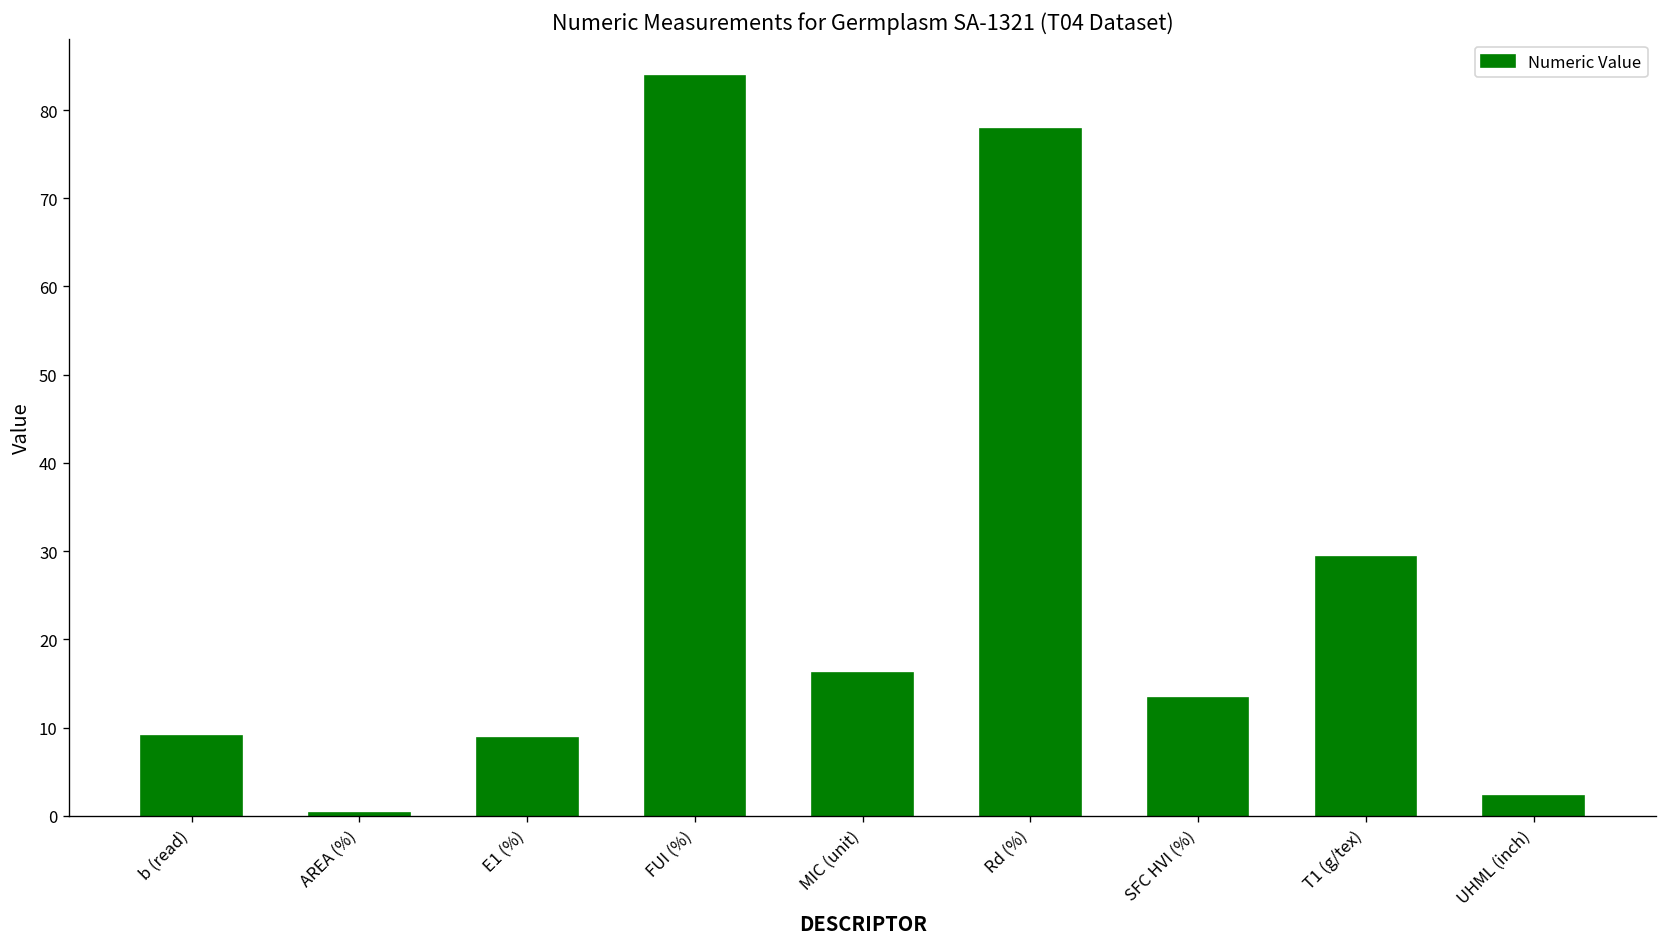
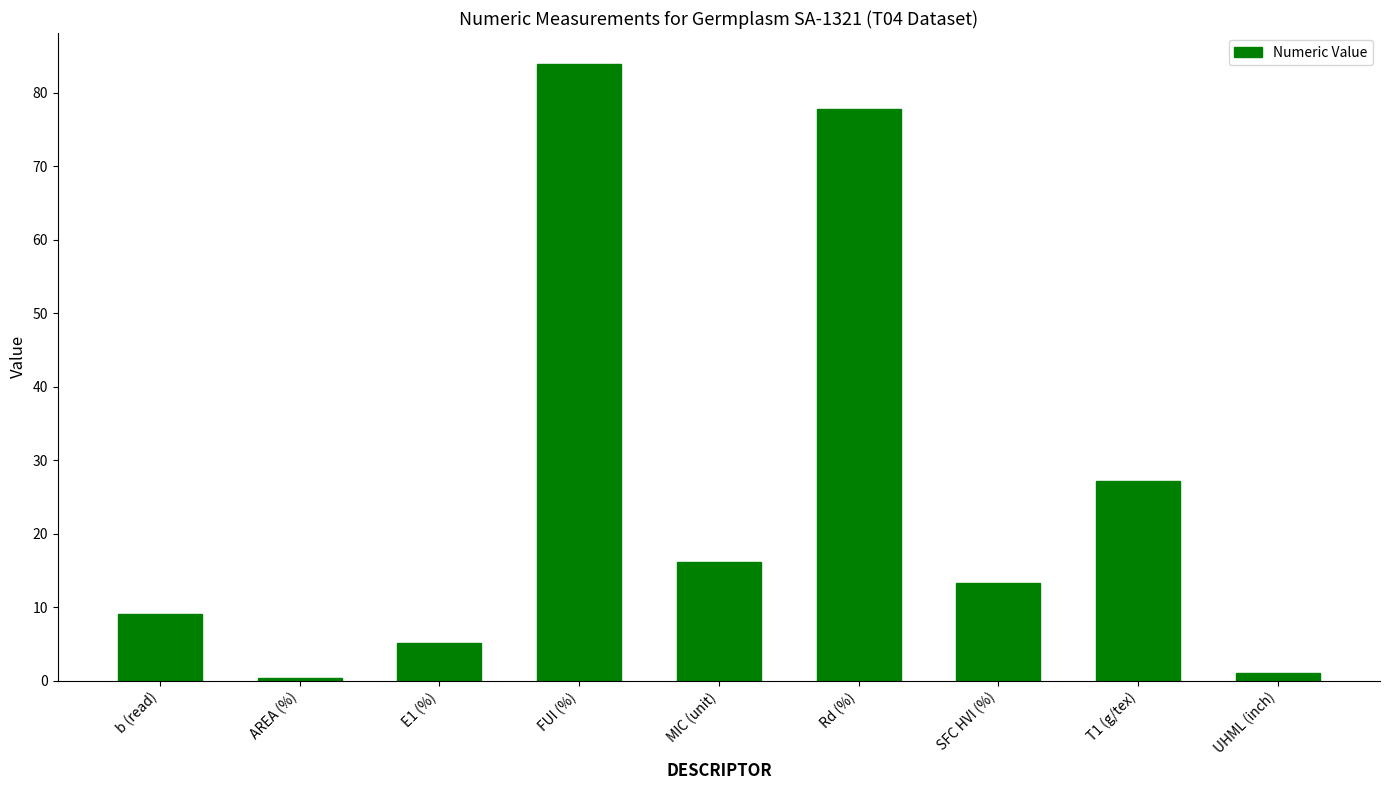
  {
    "b (read)": 9,
-   "E1 (%)": 9,
+   "E1 (%)": 5,
    "FUI (%)": 84,
    "MIC (unit)": 16,
    "Rd (%)": 78,
    "SFC HVI (%)": 13,
-   "T1 (g/tex)": 29,
-   "UHML (inch)": 2
+   "T1 (g/tex)": 27,
+   "UHML (inch)": 1
  }
